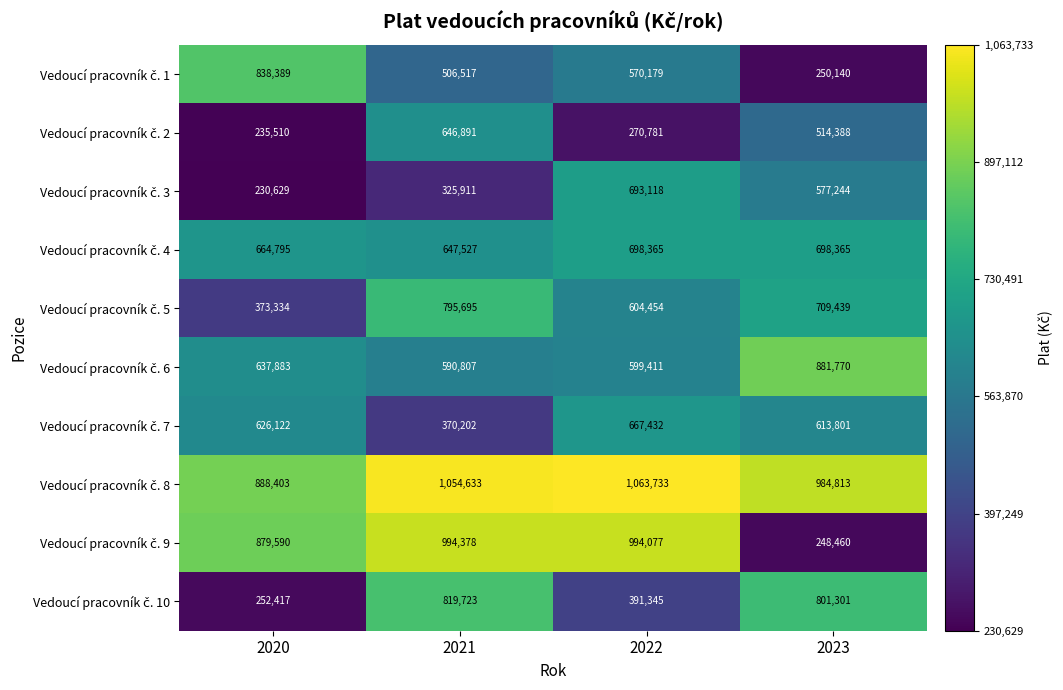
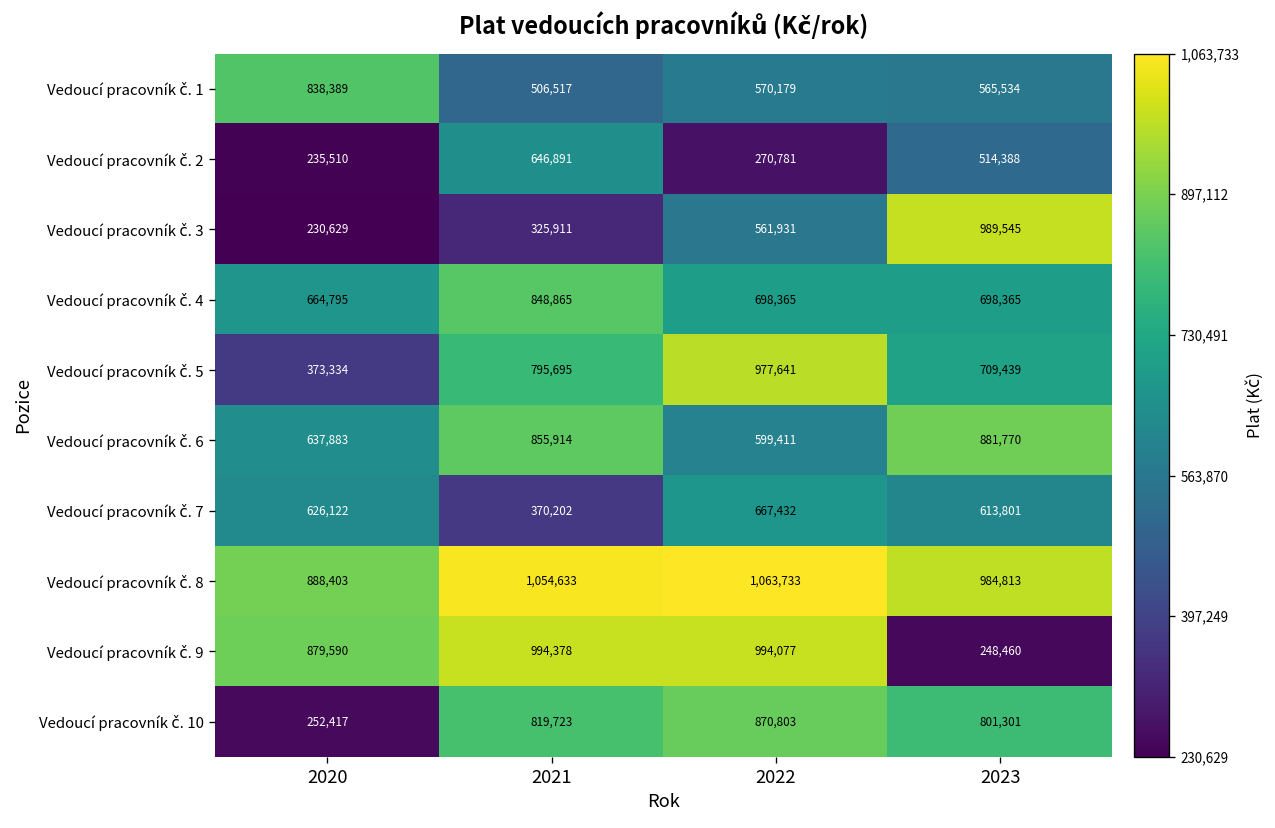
  {
    "Vedoucí pracovník č. 1": {
      "2020": "838,389",
      "2021": "506,517",
      "2022": "570,179",
-     "2023": "250,140"
+     "2023": "565,534"
    },
    "Vedoucí pracovník č. 2": {
      "2020": "235,510",
      "2021": "646,891",
      "2022": "270,781",
      "2023": "514,388"
    },
    "Vedoucí pracovník č. 3": {
      "2020": "230,629",
      "2021": "325,911",
-     "2022": "693,118",
-     "2023": "577,244"
+     "2022": "561,931",
+     "2023": "989,545"
    },
    "Vedoucí pracovník č. 4": {
      "2020": "664,795",
-     "2021": "647,527",
+     "2021": "848,865",
      "2022": "698,365",
      "2023": "698,365"
    },
    "Vedoucí pracovník č. 5": {
      "2020": "373,334",
      "2021": "795,695",
-     "2022": "604,454",
+     "2022": "977,641",
      "2023": "709,439"
    },
    "Vedoucí pracovník č. 6": {
      "2020": "637,883",
-     "2021": "590,807",
+     "2021": "855,914",
      "2022": "599,411",
      "2023": "881,770"
    },
    "Vedoucí pracovník č. 7": {
      "2020": "626,122",
      "2021": "370,202",
      "2022": "667,432",
      "2023": "613,801"
    },
    "Vedoucí pracovník č. 8": {
      "2020": "888,403",
      "2021": "1,054,633",
      "2022": "1,063,733",
      "2023": "984,813"
    },
    "Vedoucí pracovník č. 9": {
      "2020": "879,590",
      "2021": "994,378",
      "2022": "994,077",
      "2023": "248,460"
    },
    "Vedoucí pracovník č. 10": {
      "2020": "252,417",
      "2021": "819,723",
-     "2022": "391,345",
+     "2022": "870,803",
      "2023": "801,301"
    }
  }
